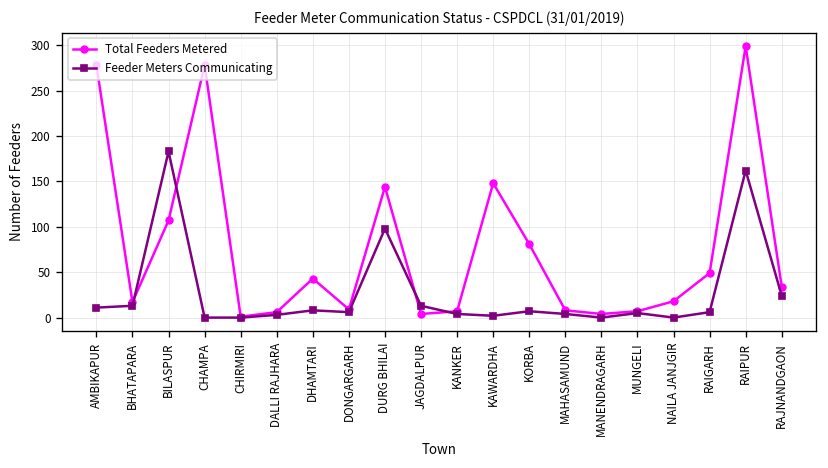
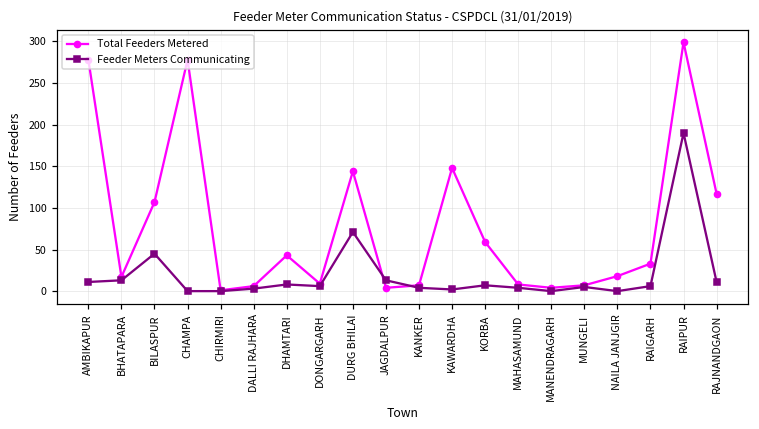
  {
    "Total Feeders Metered": {
      "BHATAPARA": 20,
      "BILASPUR": 110,
      "DHAMTARI": 40,
      "DURG BHILAI": 140,
      "JAGDALPUR": 0,
      "KAWARDHA": 150,
-     "KORBA": 80,
+     "KORBA": 60,
      "MAHASAMUND": 10,
      "MANENDRAGARH": 0,
      "NAILA JANJGIR": 20,
-     "RAIGARH": 50,
+     "RAIGARH": 30,
      "RAIPUR": 300,
-     "RAJNANDGAON": 30
+     "RAJNANDGAON": 120
    },
    "Feeder Meters Communicating": {
      "AMBIKAPUR": 10,
      "BHATAPARA": 10,
-     "BILASPUR": 180,
+     "BILASPUR": 50,
      "CHAMPA": 0,
      "DHAMTARI": 10,
-     "DURG BHILAI": 100,
+     "DURG BHILAI": 70,
      "JAGDALPUR": 10,
      "KAWARDHA": 0,
      "KORBA": 10,
      "MAHASAMUND": 0,
      "MANENDRAGARH": 0,
      "NAILA JANJGIR": 0,
      "RAIGARH": 10,
-     "RAIPUR": 160,
-     "RAJNANDGAON": 20
+     "RAIPUR": 190,
+     "RAJNANDGAON": 10
    }
  }
